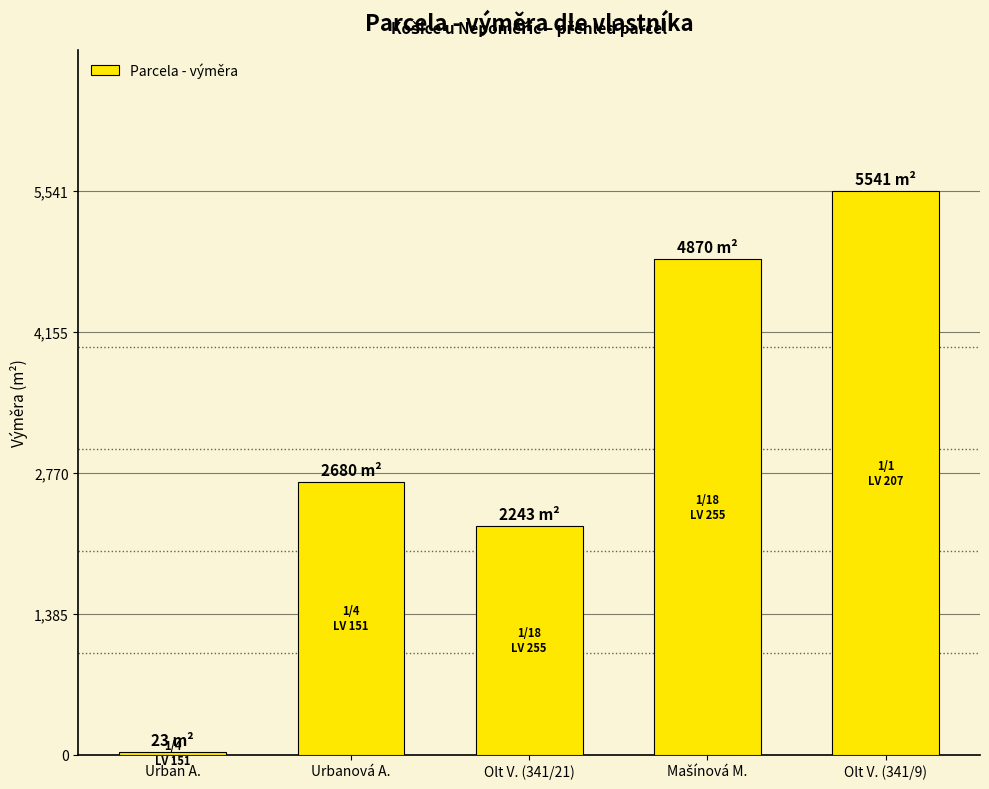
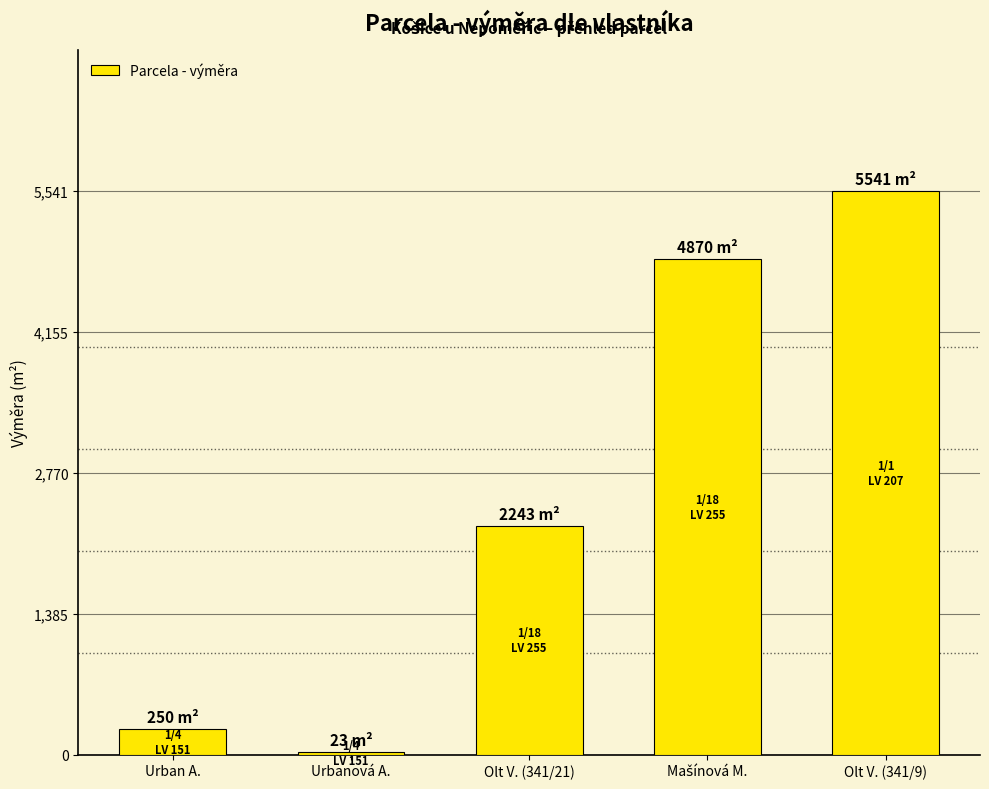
  {
-   "Urban A.": 23,
-   "Urbanová A.": 2680,
+   "Urban A.": 250,
+   "Urbanová A.": 23,
    "Olt V. (341/21)": 2243,
    "Mašínová M.": 4870,
    "Olt V. (341/9)": 5541
  }
